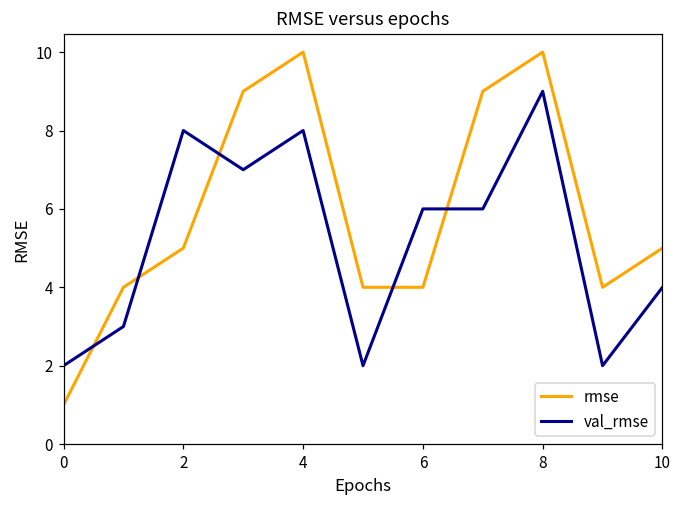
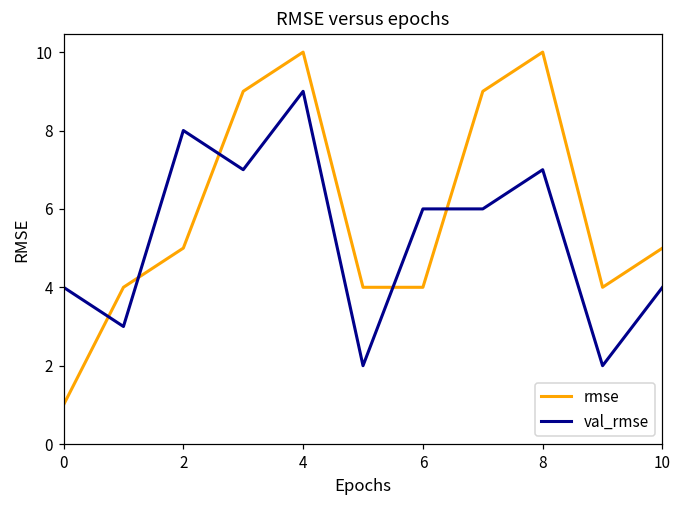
  {
    "rmse": {
      "0": 1,
      "2": 5,
      "4": 10,
      "6": 4,
      "8": 10,
      "10": 5
    },
    "val_rmse": {
-     "0": 2,
+     "0": 4,
      "2": 8,
-     "4": 8,
+     "4": 9,
      "6": 6,
-     "8": 9,
+     "8": 7,
      "10": 4
    }
  }
